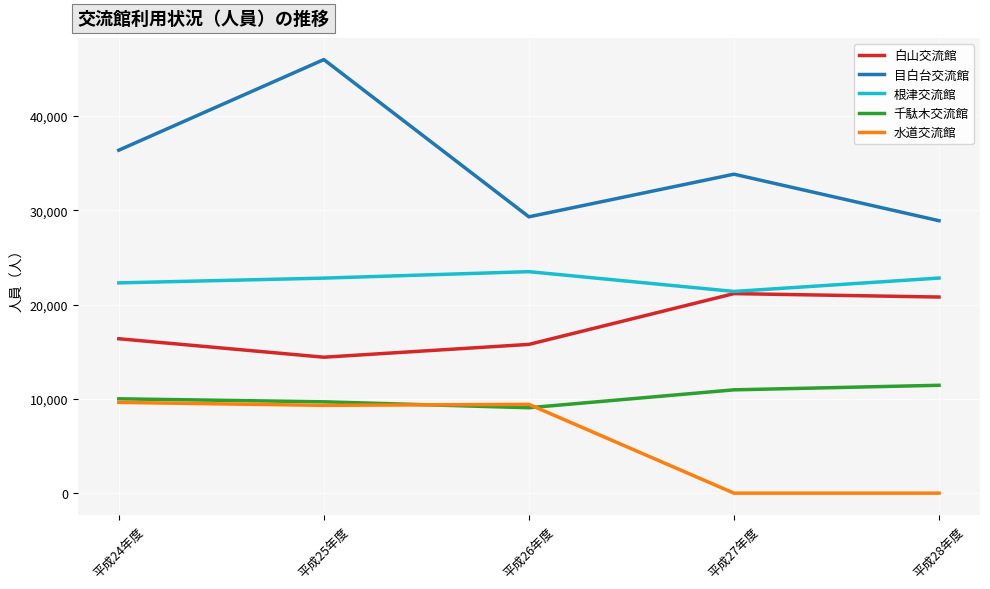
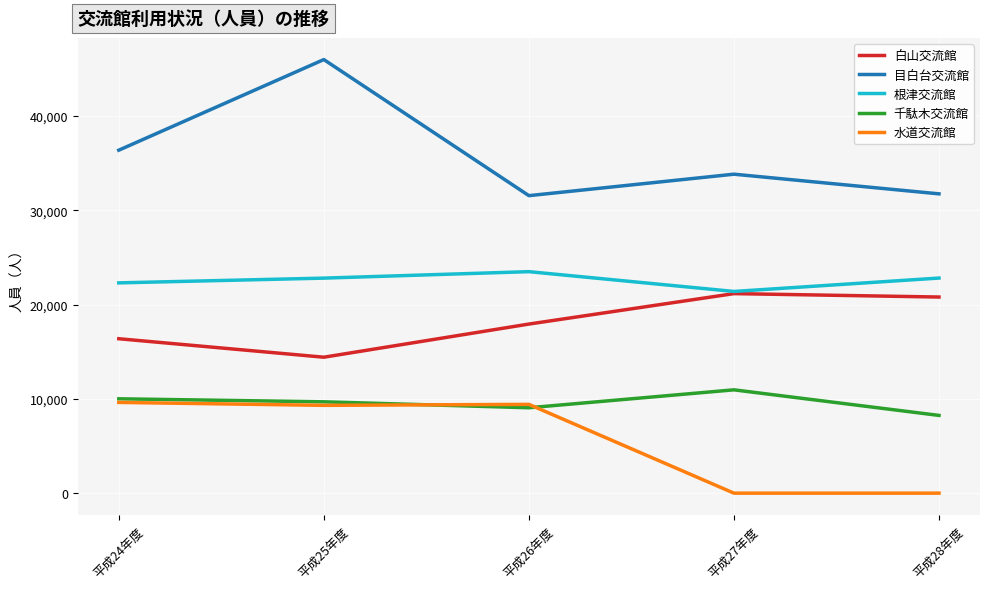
  {
    "白山交流館": {
      "平成24年度": "16,000",
      "平成25年度": "14,000",
-     "平成26年度": "16,000",
+     "平成26年度": "18,000",
      "平成28年度": "21,000"
    },
    "目白台交流館": {
      "平成24年度": "36,000",
      "平成25年度": "46,000",
-     "平成26年度": "29,000",
+     "平成26年度": "32,000",
      "平成27年度": "34,000",
-     "平成28年度": "29,000"
+     "平成28年度": "32,000"
    },
    "根津交流館": {
      "平成24年度": "22,000",
      "平成25年度": "23,000",
      "平成26年度": "23,000",
      "平成28年度": "23,000"
    },
    "千駄木交流館": {
      "平成24年度": "10,000",
      "平成25年度": "10,000",
      "平成26年度": "9,000",
      "平成27年度": "11,000",
-     "平成28年度": "11,000"
+     "平成28年度": "8,000"
    },
    "水道交流館": {
      "平成24年度": "10,000",
      "平成25年度": "9,000",
      "平成26年度": "9,000",
      "平成27年度": "0",
      "平成28年度": "0"
    }
  }
